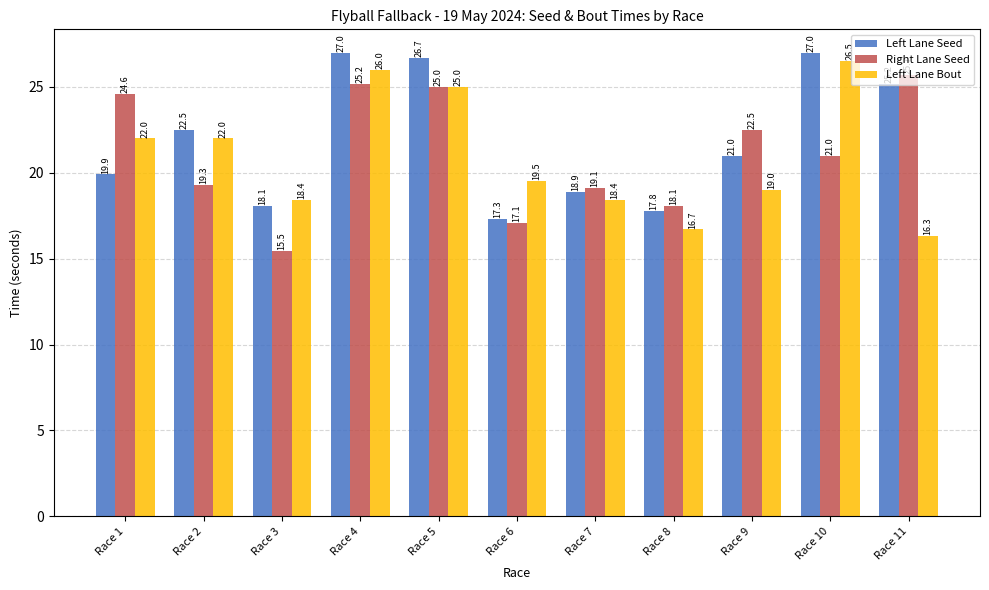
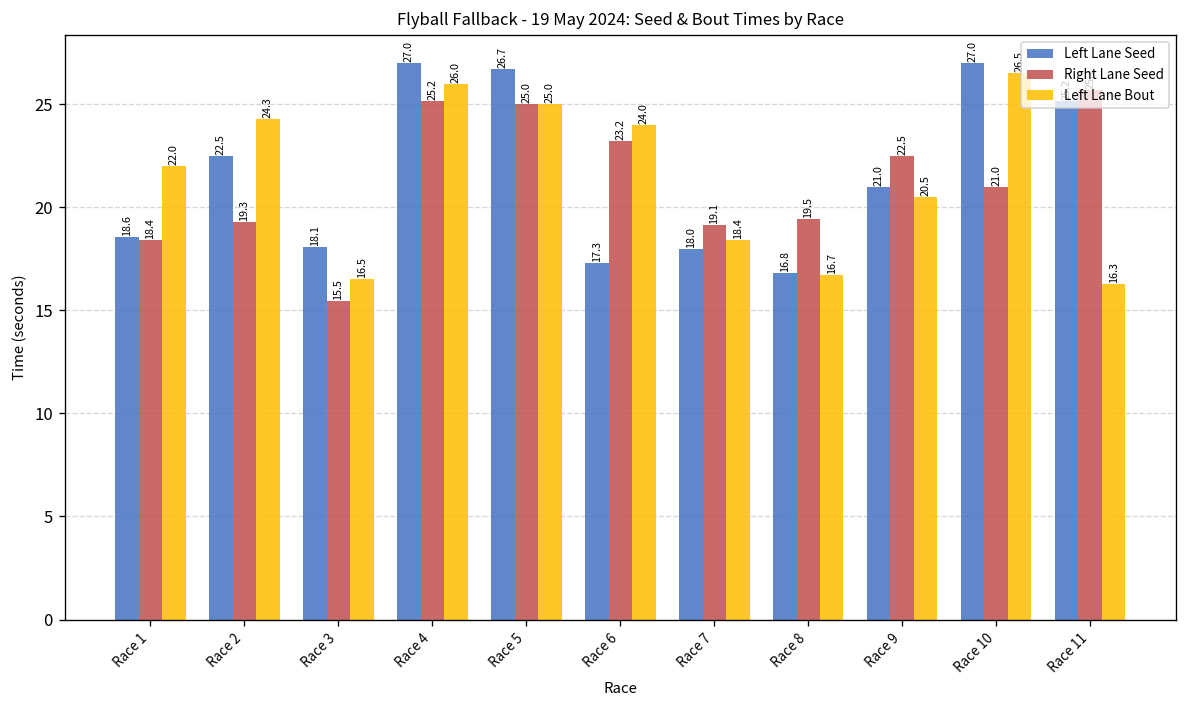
  {
    "Left Lane Seed": {
-     "Race 1": 19.9,
+     "Race 1": 18.6,
      "Race 2": 22.5,
      "Race 3": 18.1,
      "Race 4": 27.0,
      "Race 5": 26.7,
      "Race 6": 17.3,
-     "Race 7": 18.9,
-     "Race 8": 17.8,
+     "Race 7": 18.0,
+     "Race 8": 16.8,
      "Race 9": 21.0,
      "Race 10": 27.0
    },
    "Right Lane Seed": {
-     "Race 1": 24.6,
+     "Race 1": 18.4,
      "Race 2": 19.3,
      "Race 3": 15.5,
      "Race 4": 25.2,
      "Race 5": 25.0,
-     "Race 6": 17.1,
+     "Race 6": 23.2,
      "Race 7": 19.1,
-     "Race 8": 18.1,
+     "Race 8": 19.5,
      "Race 9": 22.5,
      "Race 10": 21.0
    },
    "Left Lane Bout": {
      "Race 1": 22.0,
-     "Race 2": 22.0,
-     "Race 3": 18.4,
+     "Race 2": 24.3,
+     "Race 3": 16.5,
      "Race 4": 26.0,
      "Race 5": 25.0,
-     "Race 6": 19.5,
+     "Race 6": 24.0,
      "Race 7": 18.4,
      "Race 8": 16.7,
-     "Race 9": 19.0,
+     "Race 9": 20.5,
      "Race 11": 16.3
    }
  }
